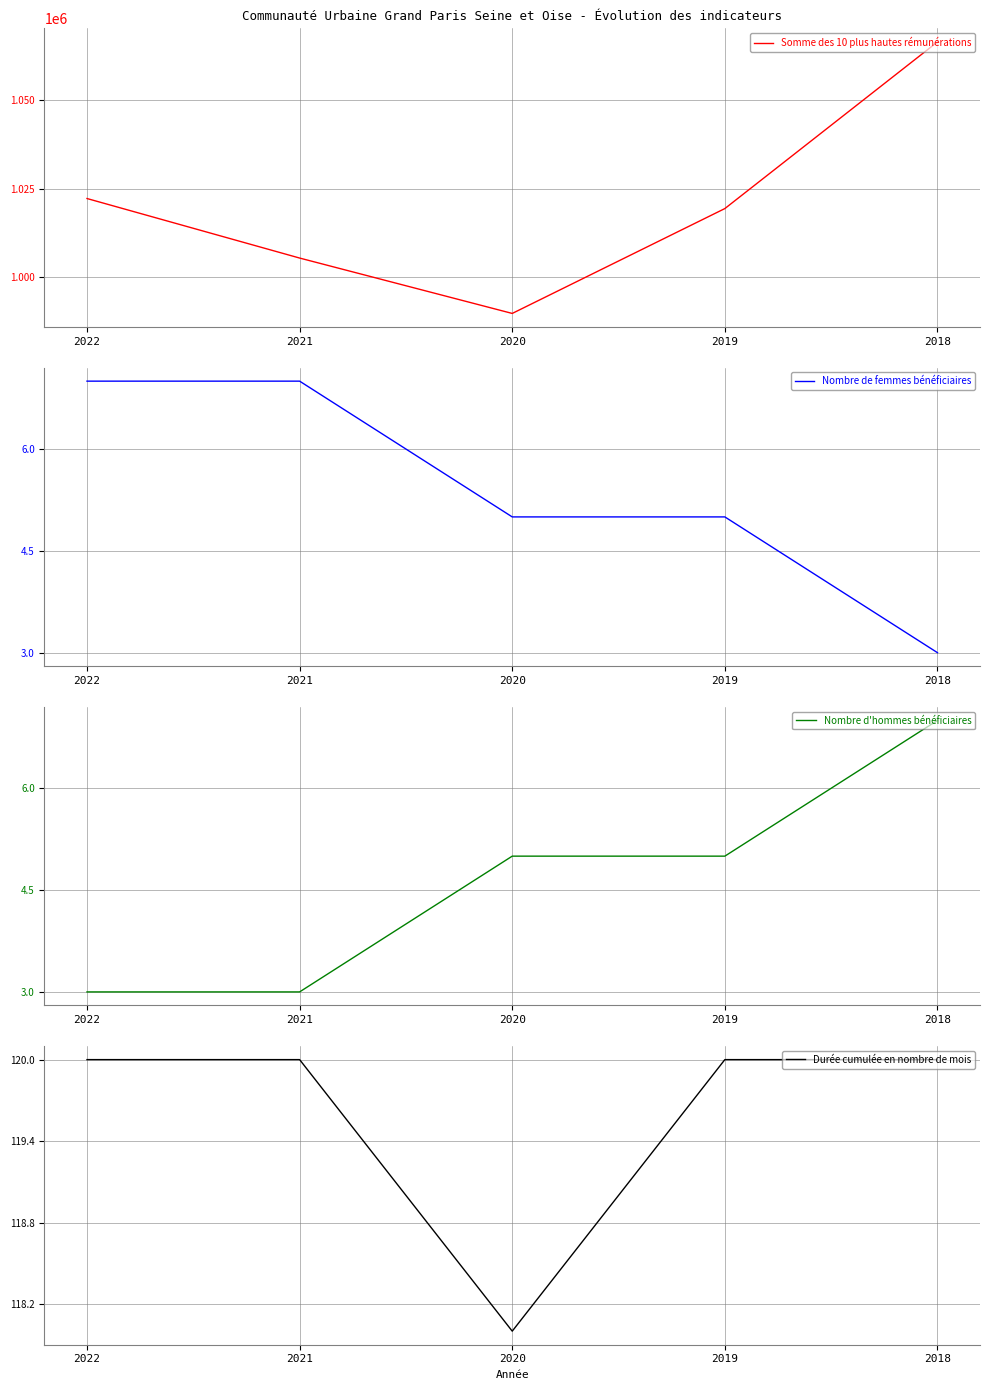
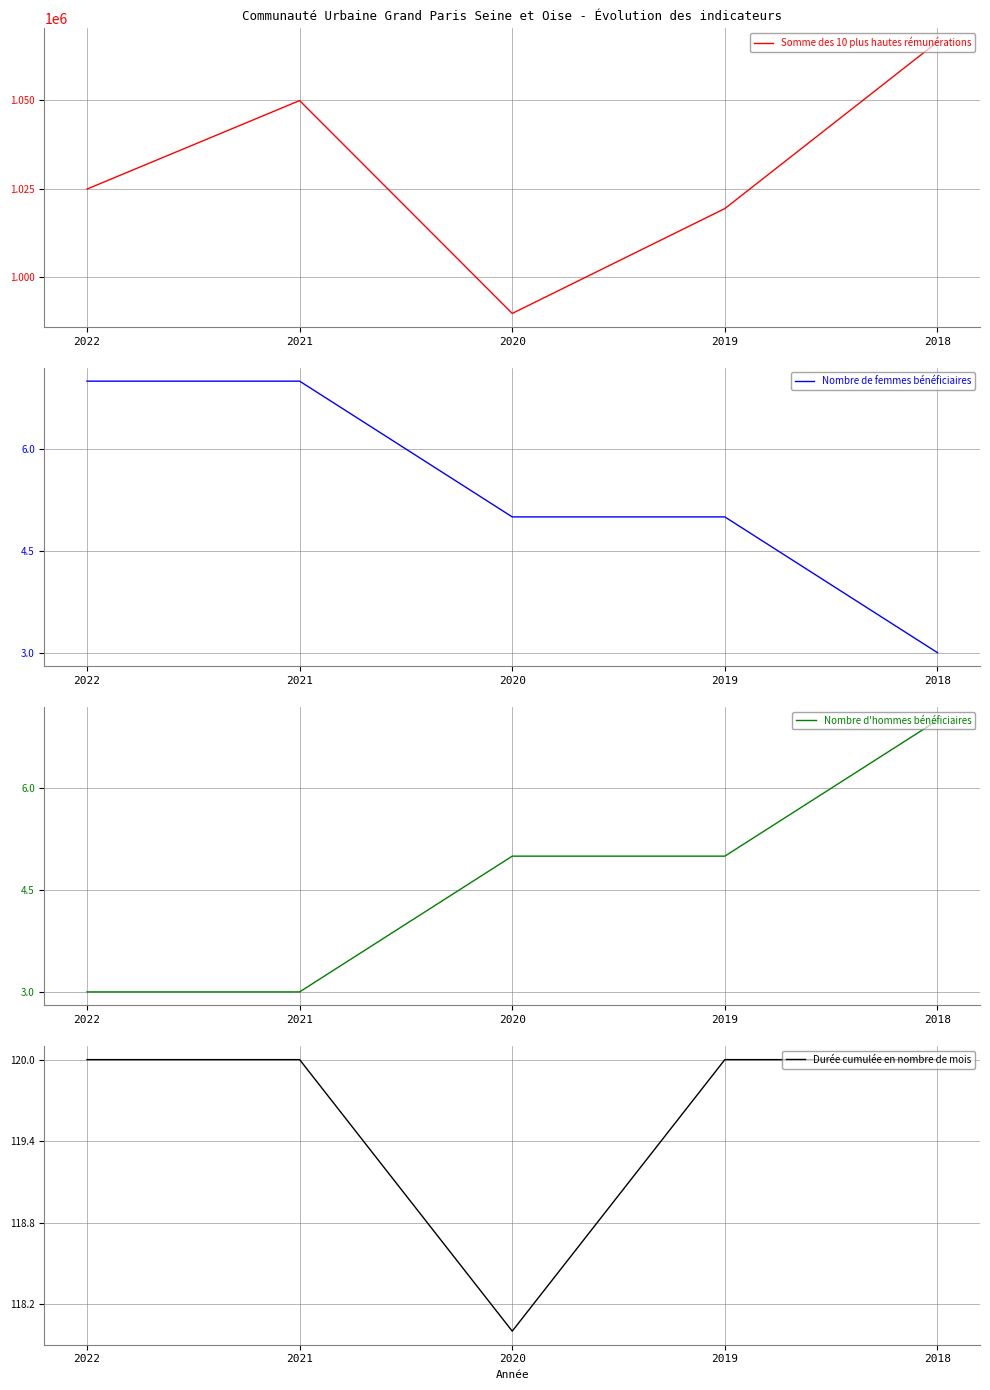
  {
    "Communauté Urbaine Grand Paris Seine et Oise - Évolution des indicateurs": {
-     "2022": 1022000,
-     "2021": 1005000,
+     "2022": 1025000,
+     "2021": 1050000,
      "2020": 990000,
      "2019": 1019000
    }
  }
